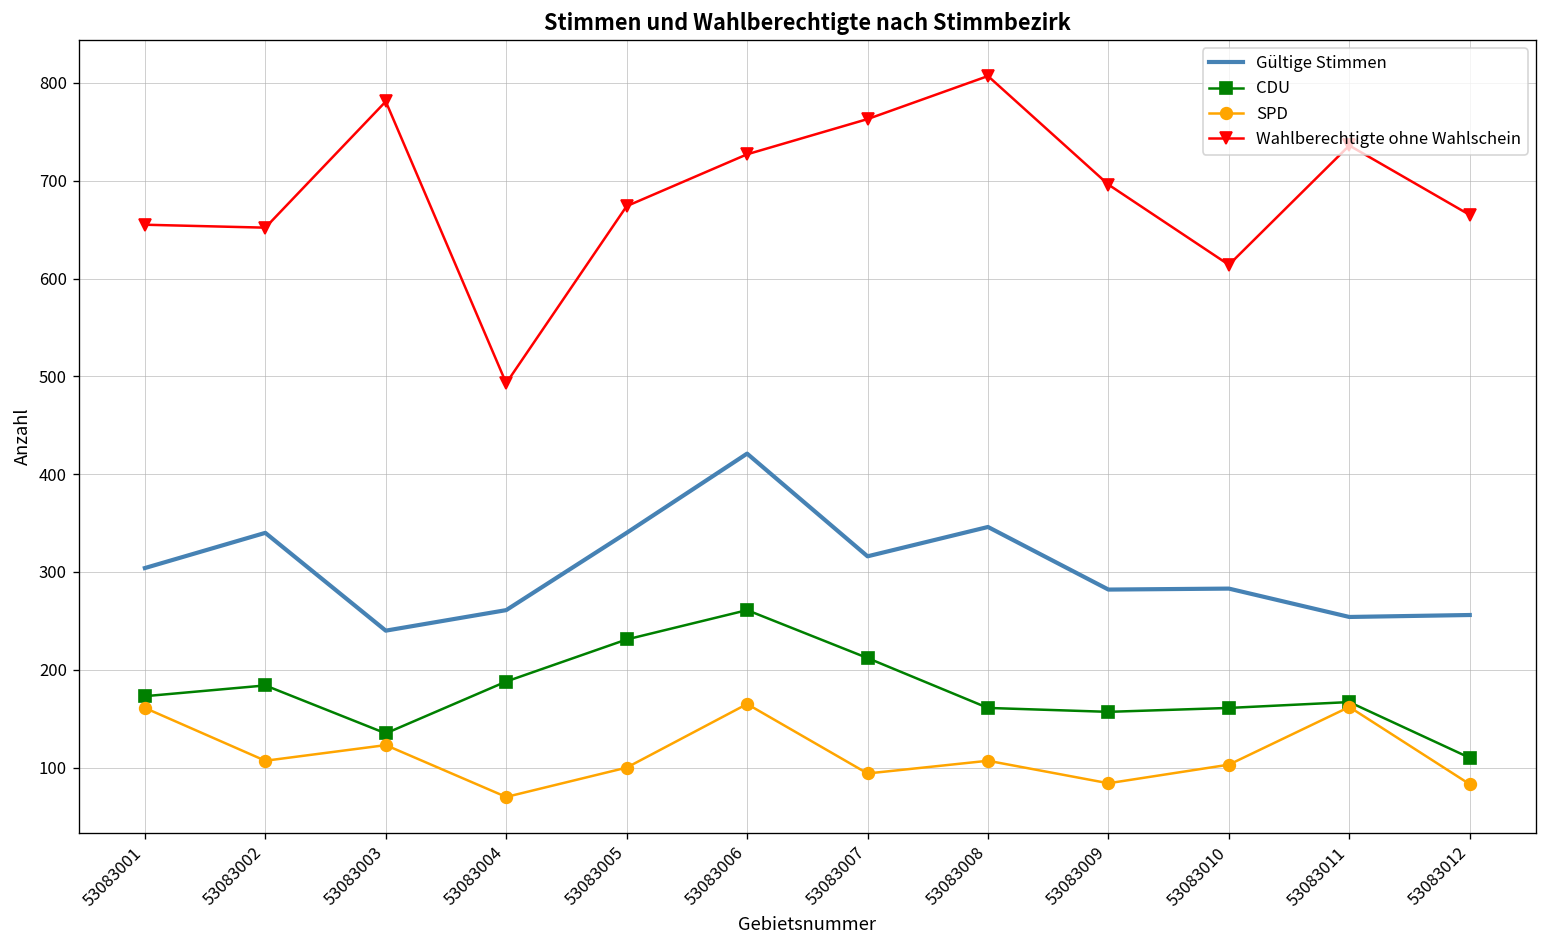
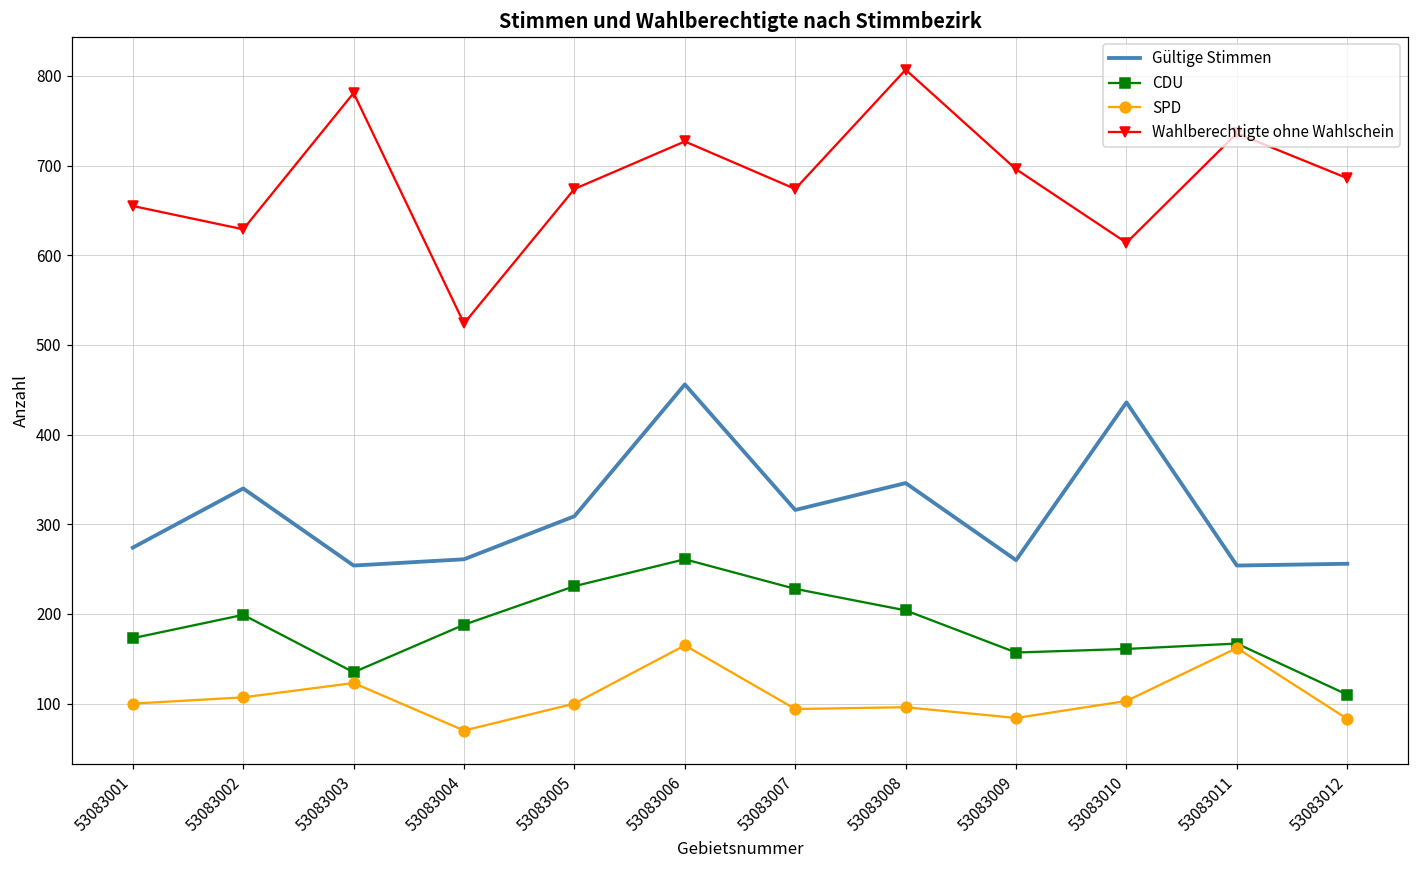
  {
    "Gültige Stimmen": {
-     "53083001": 300,
+     "53083001": 270,
      "53083002": 340,
-     "53083003": 240,
+     "53083003": 250,
      "53083004": 260,
-     "53083005": 340,
-     "53083006": 420,
+     "53083005": 310,
+     "53083006": 460,
      "53083007": 320,
      "53083008": 350,
-     "53083009": 280,
-     "53083010": 280,
+     "53083009": 260,
+     "53083010": 440,
      "53083011": 250,
      "53083012": 260
    },
    "CDU": {
      "53083001": 170,
-     "53083002": 180,
+     "53083002": 200,
      "53083003": 140,
      "53083004": 190,
      "53083005": 230,
      "53083006": 260,
-     "53083007": 210,
-     "53083008": 160,
+     "53083007": 230,
+     "53083008": 200,
      "53083009": 160,
      "53083010": 160,
      "53083011": 170,
      "53083012": 110
    },
    "SPD": {
-     "53083001": 160,
+     "53083001": 100,
      "53083002": 110,
      "53083003": 120,
      "53083004": 70,
      "53083005": 100,
      "53083006": 170,
      "53083007": 90,
-     "53083008": 110,
+     "53083008": 100,
      "53083009": 80,
      "53083010": 100,
      "53083011": 160,
      "53083012": 80
    },
    "Wahlberechtigte ohne Wahlschein": {
      "53083001": 660,
-     "53083002": 650,
+     "53083002": 630,
      "53083003": 780,
-     "53083004": 490,
+     "53083004": 520,
      "53083005": 670,
      "53083006": 730,
-     "53083007": 760,
+     "53083007": 670,
      "53083008": 810,
      "53083009": 700,
      "53083010": 610,
-     "53083012": 670
+     "53083012": 690
    }
  }
